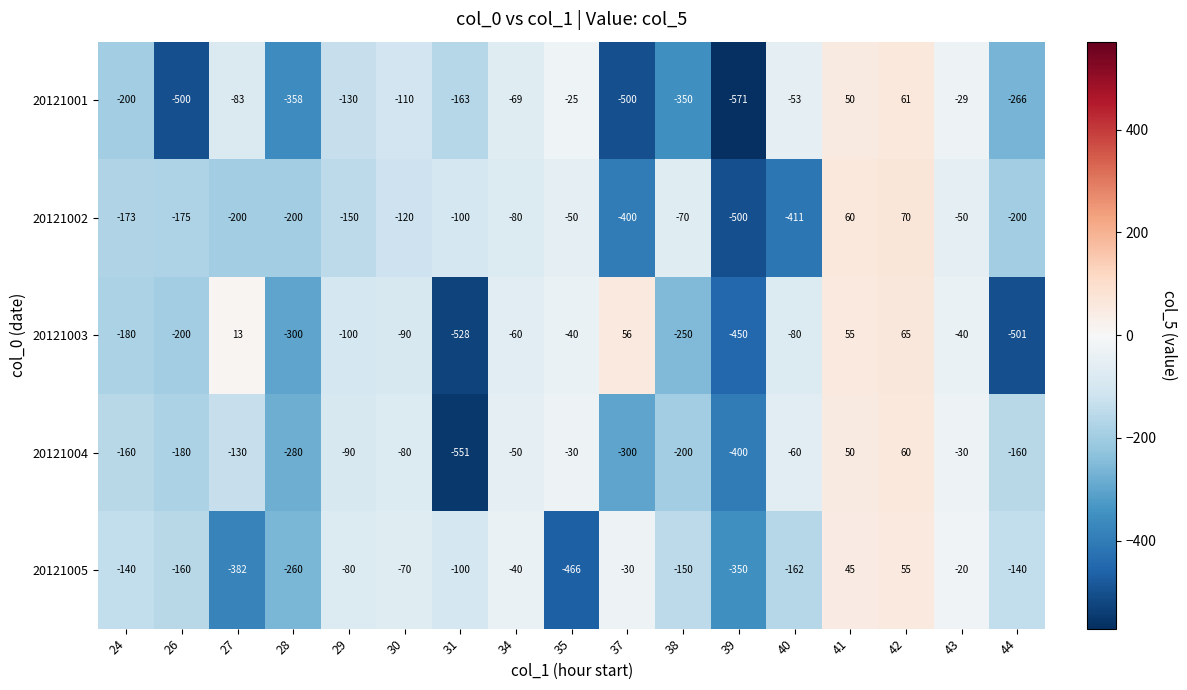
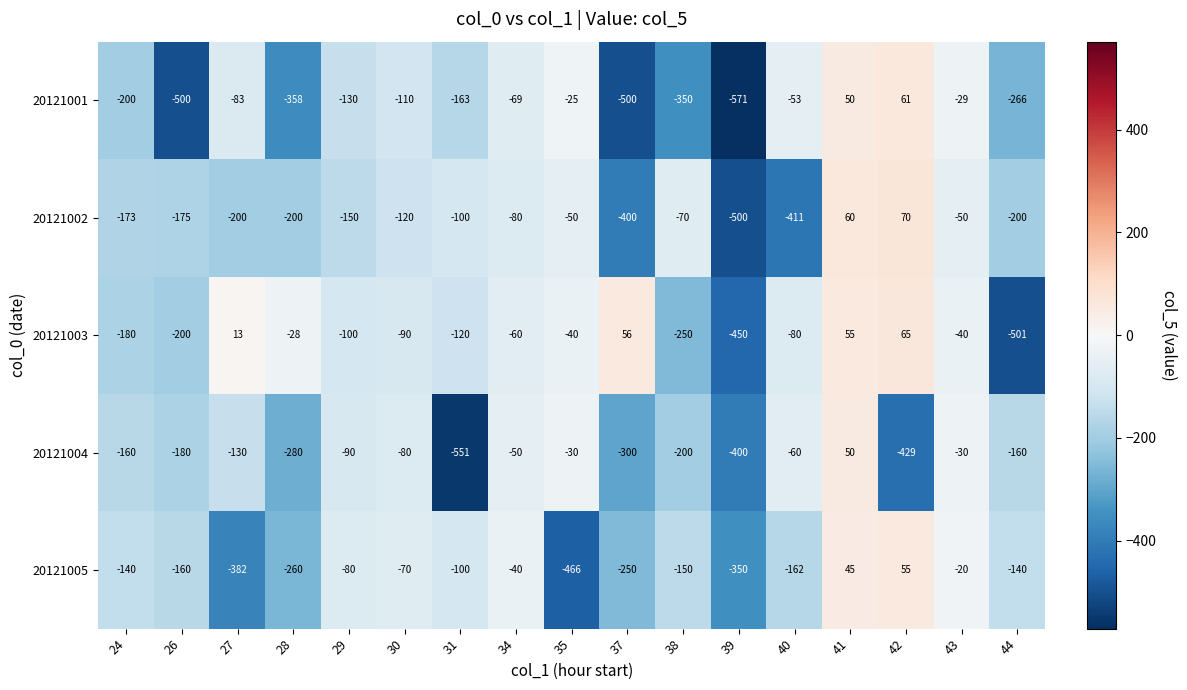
  {
    "20121001": {
      "24": -200,
      "26": -500,
      "27": -83,
      "28": -358,
      "29": -130,
      "30": -110,
      "31": -163,
      "34": -69,
      "35": -25,
      "37": -500,
      "38": -350,
      "39": -571,
      "40": -53,
      "41": 50,
      "42": 61,
      "43": -29,
      "44": -266
    },
    "20121002": {
      "24": -173,
      "26": -175,
      "27": -200,
      "28": -200,
      "29": -150,
      "30": -120,
      "31": -100,
      "34": -80,
      "35": -50,
      "37": -400,
      "38": -70,
      "39": -500,
      "40": -411,
      "41": 60,
      "42": 70,
      "43": -50,
      "44": -200
    },
    "20121003": {
      "24": -180,
      "26": -200,
      "27": 13,
-     "28": -300,
+     "28": -28,
      "29": -100,
      "30": -90,
-     "31": -528,
+     "31": -120,
      "34": -60,
      "35": -40,
      "37": 56,
      "38": -250,
      "39": -450,
      "40": -80,
      "41": 55,
      "42": 65,
      "43": -40,
      "44": -501
    },
    "20121004": {
      "24": -160,
      "26": -180,
      "27": -130,
      "28": -280,
      "29": -90,
      "30": -80,
      "31": -551,
      "34": -50,
      "35": -30,
      "37": -300,
      "38": -200,
      "39": -400,
      "40": -60,
      "41": 50,
-     "42": 60,
+     "42": -429,
      "43": -30,
      "44": -160
    },
    "20121005": {
      "24": -140,
      "26": -160,
      "27": -382,
      "28": -260,
      "29": -80,
      "30": -70,
      "31": -100,
      "34": -40,
      "35": -466,
-     "37": -30,
+     "37": -250,
      "38": -150,
      "39": -350,
      "40": -162,
      "41": 45,
      "42": 55,
      "43": -20,
      "44": -140
    }
  }
